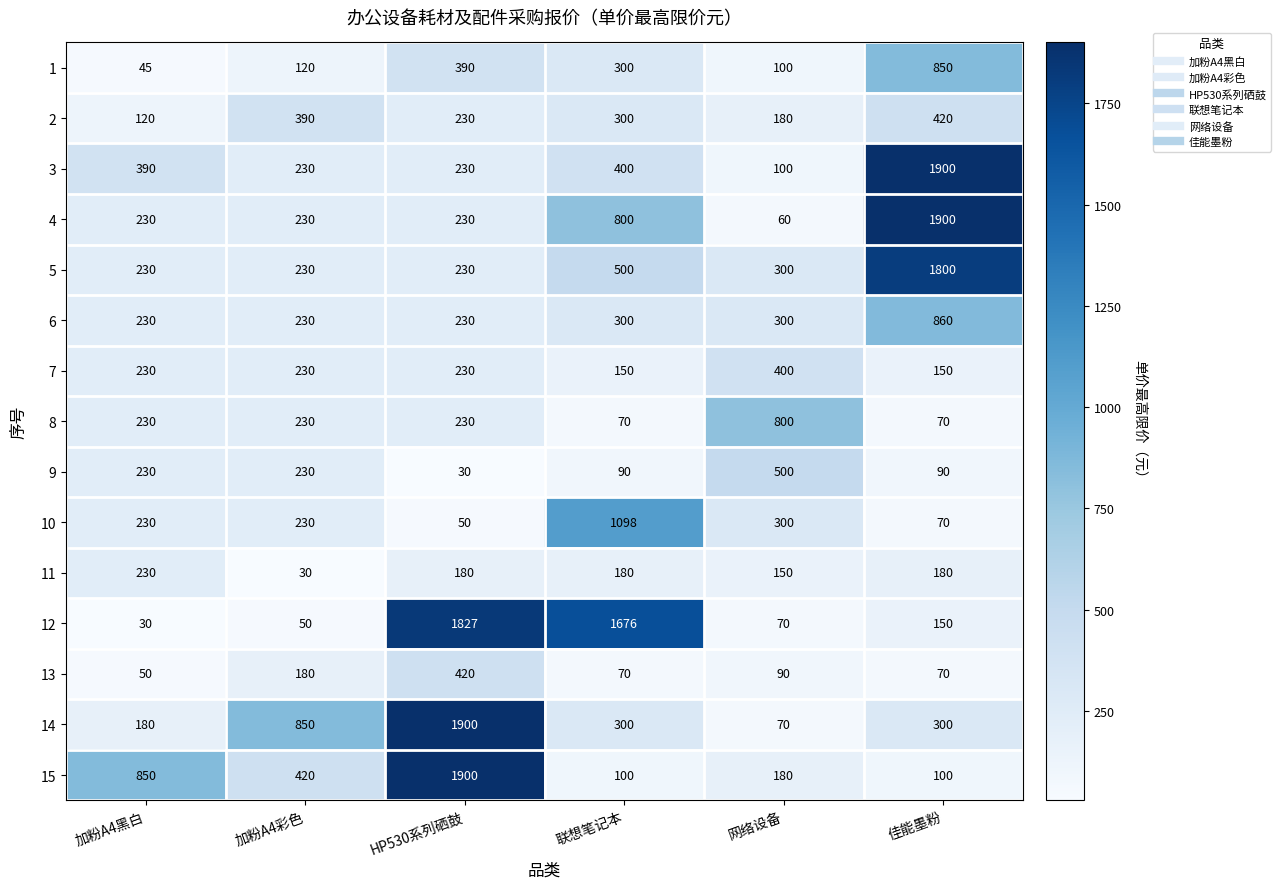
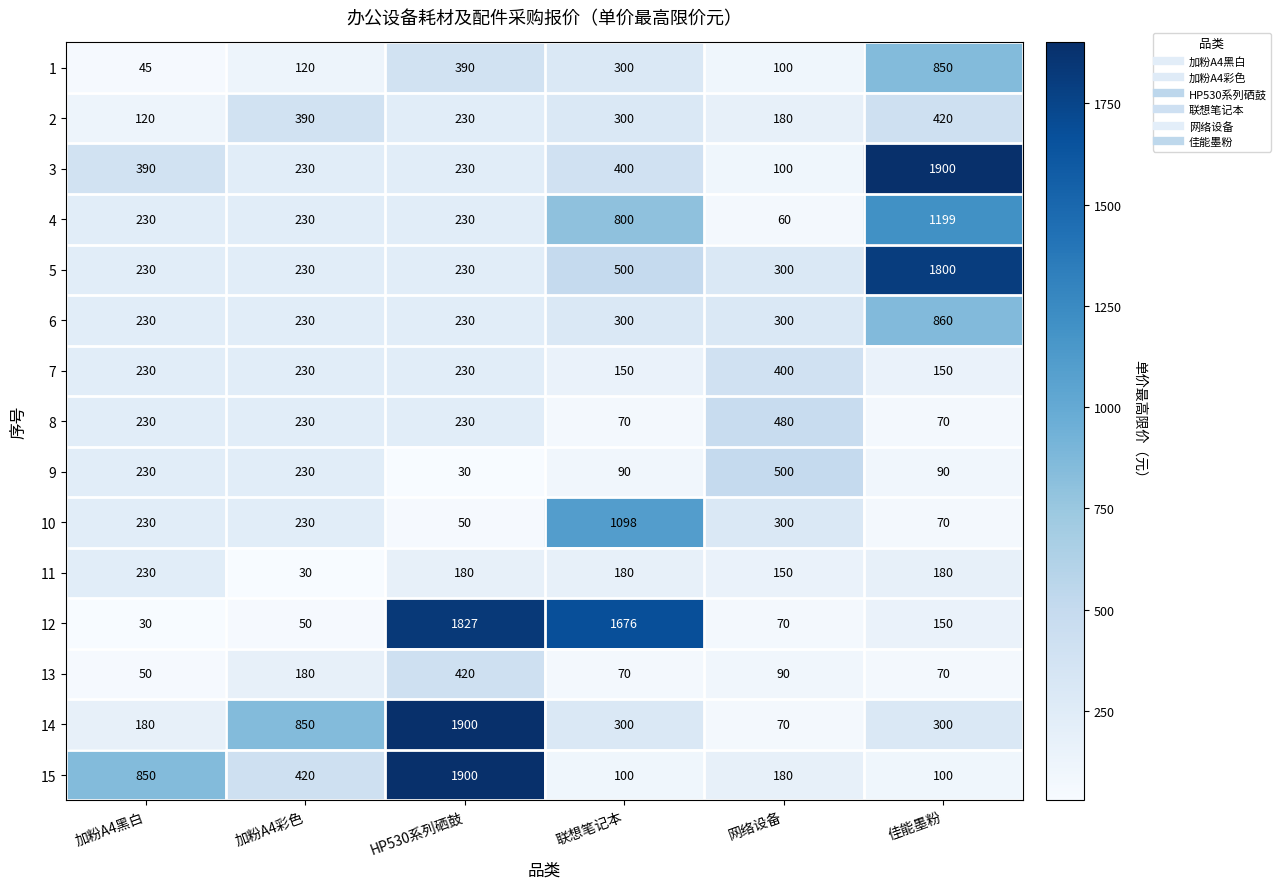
  {
    "1": {
      "加粉A4黑白": 45,
      "加粉A4彩色": 120,
      "HP530系列硒鼓": 390,
      "联想笔记本": 300,
      "网络设备": 100,
      "佳能墨粉": 850
    },
    "2": {
      "加粉A4黑白": 120,
      "加粉A4彩色": 390,
      "HP530系列硒鼓": 230,
      "联想笔记本": 300,
      "网络设备": 180,
      "佳能墨粉": 420
    },
    "3": {
      "加粉A4黑白": 390,
      "加粉A4彩色": 230,
      "HP530系列硒鼓": 230,
      "联想笔记本": 400,
      "网络设备": 100,
      "佳能墨粉": 1900
    },
    "4": {
      "加粉A4黑白": 230,
      "加粉A4彩色": 230,
      "HP530系列硒鼓": 230,
      "联想笔记本": 800,
      "网络设备": 60,
-     "佳能墨粉": 1900
+     "佳能墨粉": 1199
    },
    "5": {
      "加粉A4黑白": 230,
      "加粉A4彩色": 230,
      "HP530系列硒鼓": 230,
      "联想笔记本": 500,
      "网络设备": 300,
      "佳能墨粉": 1800
    },
    "6": {
      "加粉A4黑白": 230,
      "加粉A4彩色": 230,
      "HP530系列硒鼓": 230,
      "联想笔记本": 300,
      "网络设备": 300,
      "佳能墨粉": 860
    },
    "7": {
      "加粉A4黑白": 230,
      "加粉A4彩色": 230,
      "HP530系列硒鼓": 230,
      "联想笔记本": 150,
      "网络设备": 400,
      "佳能墨粉": 150
    },
    "8": {
      "加粉A4黑白": 230,
      "加粉A4彩色": 230,
      "HP530系列硒鼓": 230,
      "联想笔记本": 70,
-     "网络设备": 800,
+     "网络设备": 480,
      "佳能墨粉": 70
    },
    "9": {
      "加粉A4黑白": 230,
      "加粉A4彩色": 230,
      "HP530系列硒鼓": 30,
      "联想笔记本": 90,
      "网络设备": 500,
      "佳能墨粉": 90
    },
    "10": {
      "加粉A4黑白": 230,
      "加粉A4彩色": 230,
      "HP530系列硒鼓": 50,
      "联想笔记本": 1098,
      "网络设备": 300,
      "佳能墨粉": 70
    },
    "11": {
      "加粉A4黑白": 230,
      "加粉A4彩色": 30,
      "HP530系列硒鼓": 180,
      "联想笔记本": 180,
      "网络设备": 150,
      "佳能墨粉": 180
    },
    "12": {
      "加粉A4黑白": 30,
      "加粉A4彩色": 50,
      "HP530系列硒鼓": 1827,
      "联想笔记本": 1676,
      "网络设备": 70,
      "佳能墨粉": 150
    },
    "13": {
      "加粉A4黑白": 50,
      "加粉A4彩色": 180,
      "HP530系列硒鼓": 420,
      "联想笔记本": 70,
      "网络设备": 90,
      "佳能墨粉": 70
    },
    "14": {
      "加粉A4黑白": 180,
      "加粉A4彩色": 850,
      "HP530系列硒鼓": 1900,
      "联想笔记本": 300,
      "网络设备": 70,
      "佳能墨粉": 300
    },
    "15": {
      "加粉A4黑白": 850,
      "加粉A4彩色": 420,
      "HP530系列硒鼓": 1900,
      "联想笔记本": 100,
      "网络设备": 180,
      "佳能墨粉": 100
    }
  }
